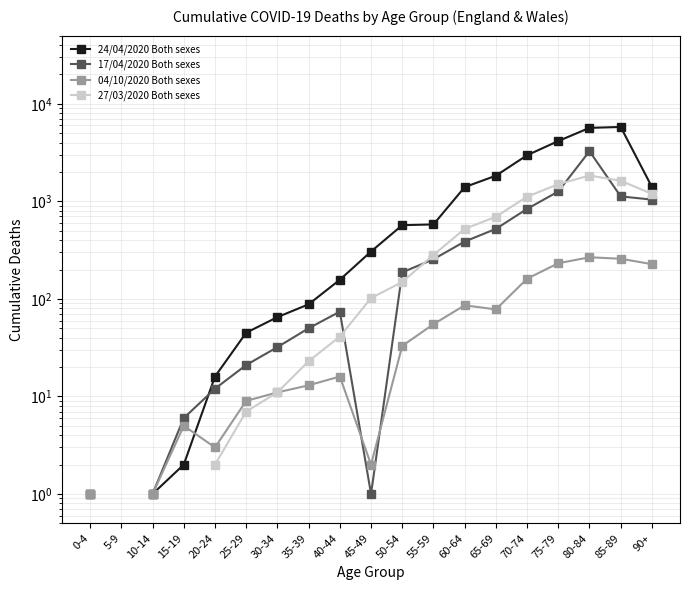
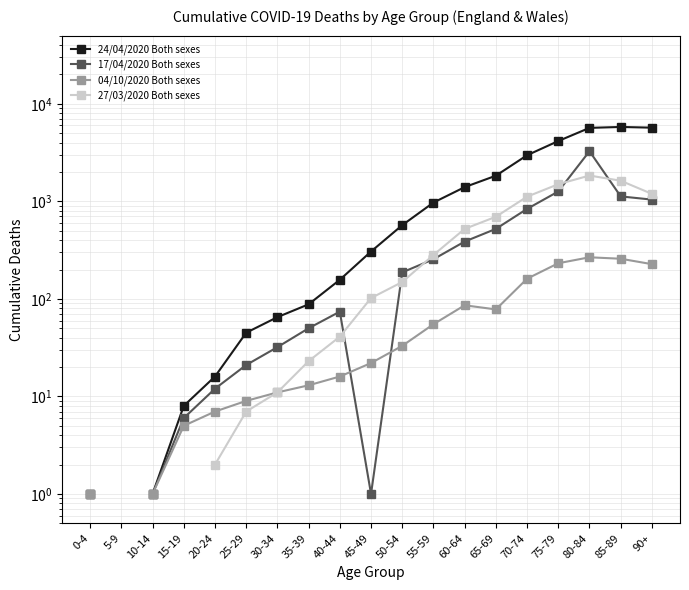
  {
    "24/04/2020 Both sexes": {
-     "15-19": 2,
+     "15-19": 8,
      "20-24": 16,
      "25-29": 50,
      "30-34": 70,
      "35-39": 90,
      "40-44": 160,
      "45-49": 310,
      "50-54": 600,
-     "55-59": 600,
+     "55-59": 1000,
      "60-64": 1400,
      "65-69": 1800,
      "70-74": 3000,
      "75-79": 4200,
      "80-84": 6000,
      "85-89": 6000,
-     "90+": 1400
+     "90+": 6000
    },
    "17/04/2020 Both sexes": {
      "15-19": 6,
      "20-24": 12,
      "25-29": 21,
      "30-34": 32,
      "35-39": 50,
      "40-44": 70,
      "45-49": 1,
      "50-54": 190,
      "55-59": 260,
      "60-64": 390,
      "65-69": 500,
      "70-74": 800,
      "75-79": 1300,
      "80-84": 3300,
      "85-89": 1100,
      "90+": 1000
    },
    "04/10/2020 Both sexes": {
      "15-19": 5,
-     "20-24": 3,
+     "20-24": 7,
      "25-29": 9,
      "35-39": 13,
      "40-44": 16,
-     "45-49": 2,
+     "45-49": 22,
      "50-54": 33,
      "55-59": 60,
      "60-64": 90,
      "65-69": 80,
      "70-74": 160,
      "75-79": 230,
      "80-84": 270,
      "85-89": 260,
      "90+": 230
    },
    "27/03/2020 Both sexes": {
      "20-24": 2,
      "25-29": 7,
      "35-39": 23,
      "40-44": 41,
      "45-49": 100,
      "50-54": 150,
      "55-59": 280,
      "60-64": 500,
      "65-69": 700,
      "70-74": 1100,
      "75-79": 1500,
      "80-84": 1800,
      "85-89": 1600,
      "90+": 1200
    }
  }
